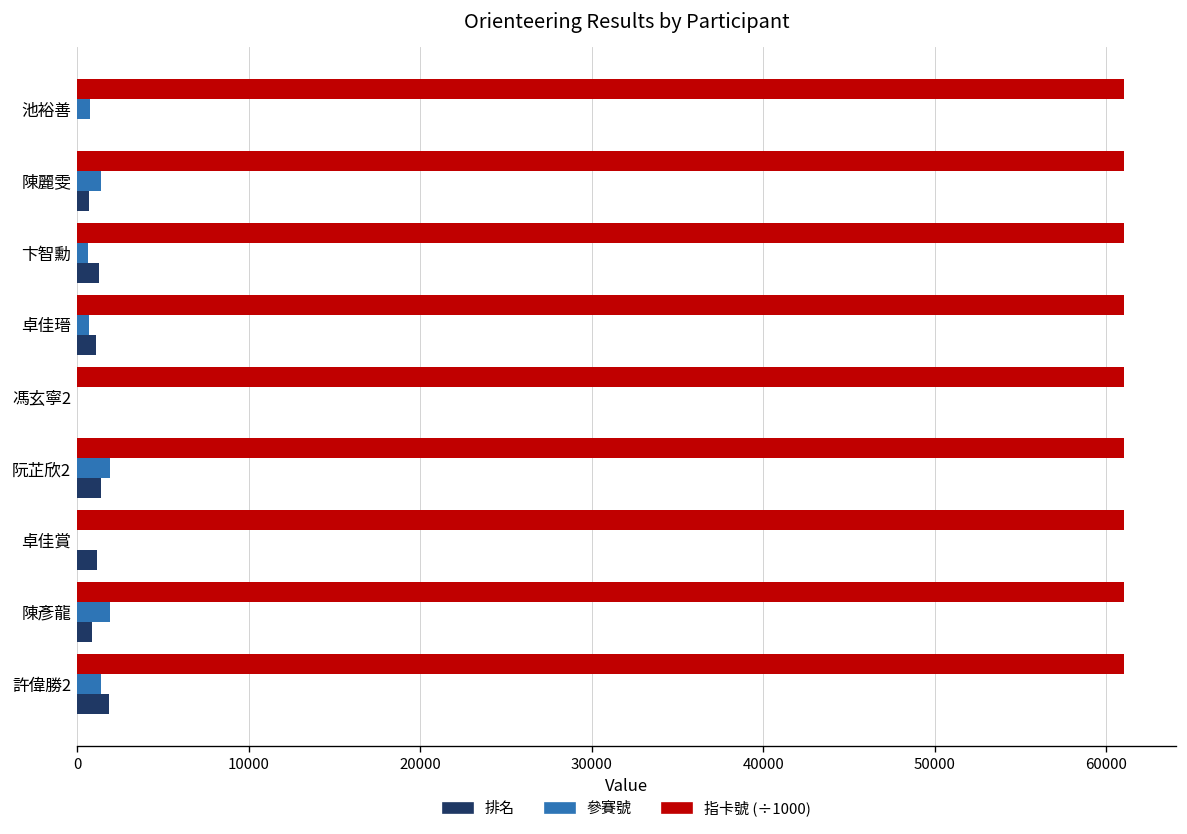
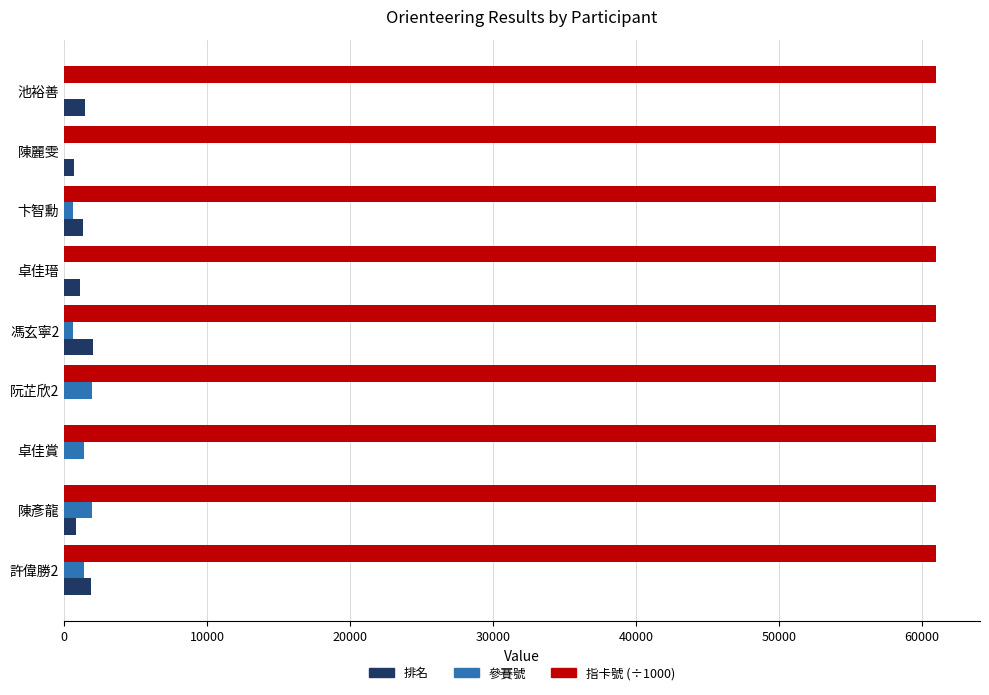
  {
    "排名": {
-     "池裕善": 0,
+     "池裕善": 1400,
      "陳麗雯": 700,
      "卞智勳": 1300,
      "卓佳瑨": 1100,
-     "馮玄寧2": 0,
-     "阮芷欣2": 1400,
-     "卓佳賞": 1200,
+     "馮玄寧2": 2000,
+     "阮芷欣2": 0,
+     "卓佳賞": 0,
      "陳彥龍": 800,
      "許偉勝2": 1900
    },
    "參賽號": {
-     "池裕善": 800,
-     "陳麗雯": 1400,
+     "池裕善": 0,
+     "陳麗雯": 0,
      "卞智勳": 600,
-     "卓佳瑨": 700,
-     "馮玄寧2": 0,
+     "卓佳瑨": 0,
+     "馮玄寧2": 600,
      "阮芷欣2": 1900,
-     "卓佳賞": 0,
+     "卓佳賞": 1400,
      "陳彥龍": 1900,
      "許偉勝2": 1400
    },
    "指卡號 (÷1000)": {
      "池裕善": 61000,
      "陳麗雯": 61000,
      "卞智勳": 61000,
      "卓佳瑨": 61000,
      "馮玄寧2": 61000,
      "阮芷欣2": 61000,
      "卓佳賞": 61000,
      "陳彥龍": 61000,
      "許偉勝2": 61000
    }
  }
